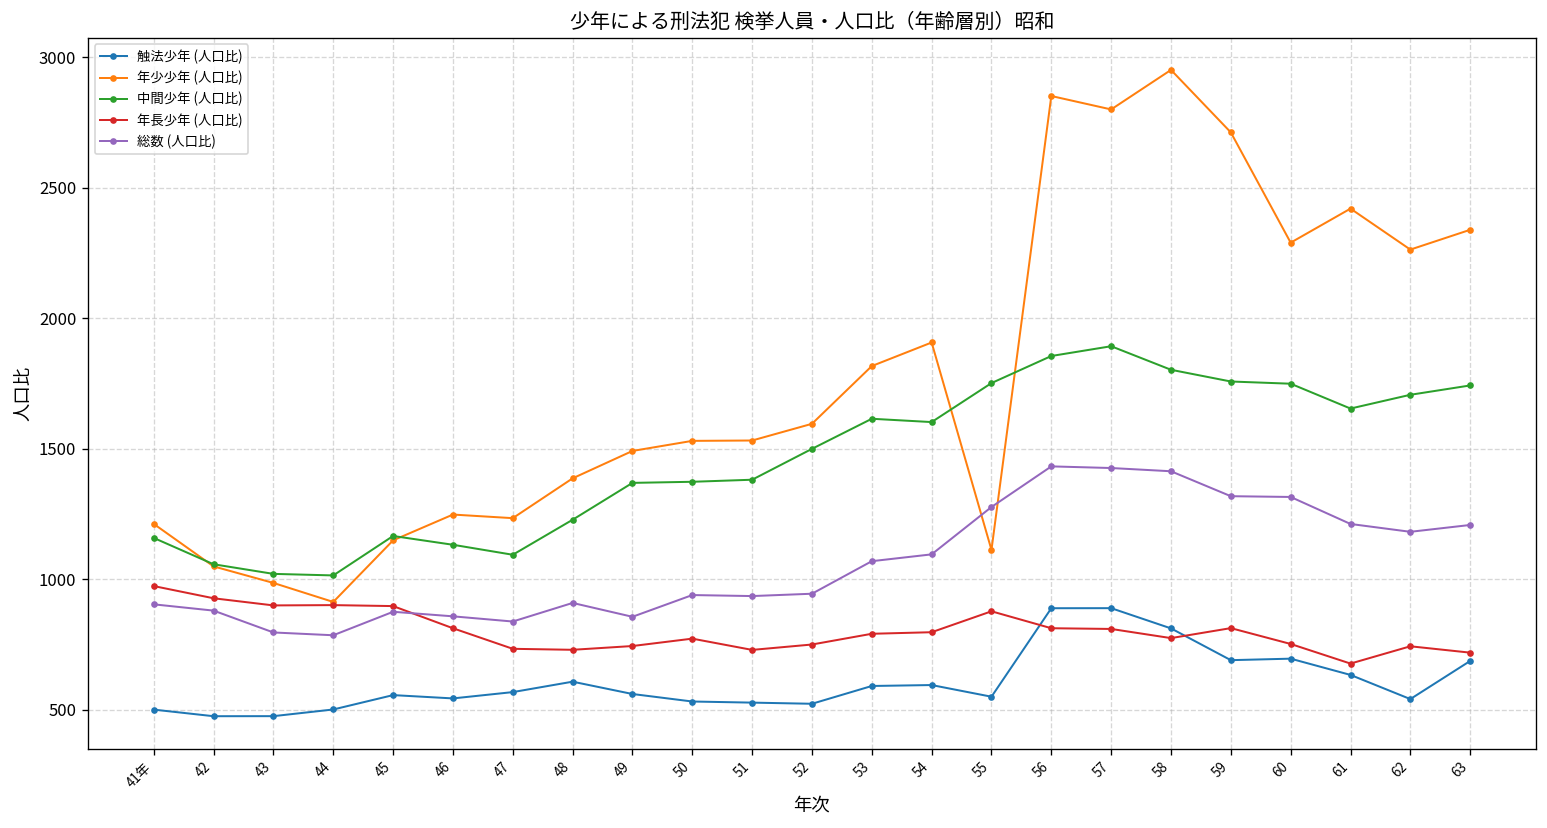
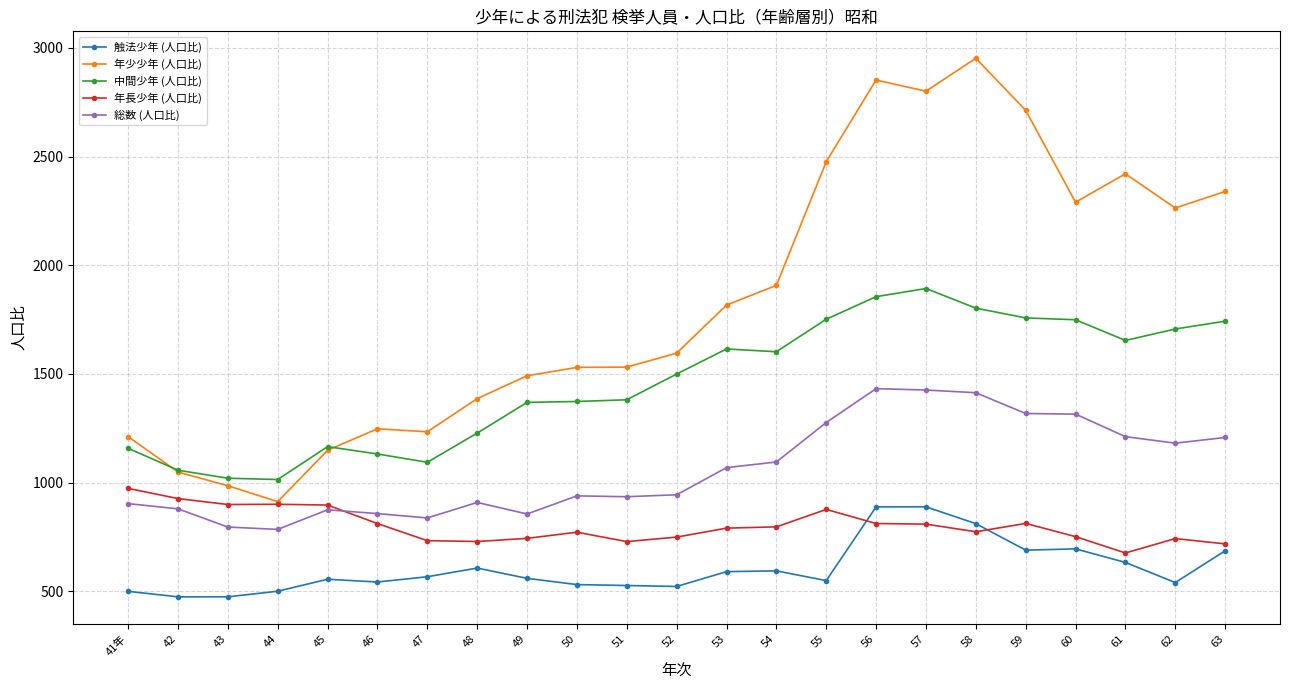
  {
    "触法少年 (人口比)": {
      "41年": 500,
      "42": 470,
      "43": 470,
      "44": 500,
      "45": 560,
      "46": 540,
      "47": 570,
      "48": 610,
      "49": 560,
      "50": 530,
      "51": 530,
      "52": 520,
      "53": 590,
      "54": 590,
      "55": 550,
      "56": 890,
      "57": 890,
      "58": 810,
      "59": 690,
      "60": 690,
      "61": 630,
      "62": 540,
      "63": 690
    },
    "年少少年 (人口比)": {
      "41年": 1210,
      "43": 990,
      "44": 910,
      "45": 1150,
      "46": 1250,
      "47": 1230,
      "48": 1390,
      "49": 1490,
      "50": 1530,
      "51": 1530,
      "52": 1600,
      "53": 1820,
      "54": 1910,
-     "55": 1110,
+     "55": 2480,
      "56": 2850,
      "57": 2800,
      "58": 2950,
      "59": 2710,
      "60": 2290,
      "61": 2420,
      "62": 2260,
      "63": 2340
    },
    "中間少年 (人口比)": {
      "41年": 1160,
      "43": 1020,
      "44": 1010,
      "45": 1170,
      "46": 1130,
      "47": 1090,
      "48": 1230,
      "49": 1370,
      "50": 1370,
      "51": 1380,
      "52": 1500,
      "53": 1610,
      "54": 1600,
      "55": 1750,
      "56": 1860,
      "57": 1890,
      "58": 1800,
      "59": 1760,
      "60": 1750,
      "61": 1650,
      "62": 1710,
      "63": 1740
    },
    "年長少年 (人口比)": {
      "41年": 970,
      "42": 930,
      "43": 900,
      "44": 900,
      "45": 900,
      "46": 810,
      "47": 730,
      "48": 730,
      "49": 740,
      "50": 770,
      "51": 730,
      "52": 750,
      "53": 790,
      "54": 800,
      "55": 880,
      "56": 810,
      "57": 810,
      "58": 770,
      "59": 810,
      "60": 750,
      "61": 680,
      "62": 740,
      "63": 720
    },
    "総数 (人口比)": {
      "41年": 900,
      "42": 880,
      "43": 800,
      "44": 780,
      "45": 870,
      "46": 860,
      "47": 840,
      "48": 910,
      "49": 860,
      "50": 940,
      "51": 930,
      "52": 940,
      "53": 1070,
      "54": 1090,
      "55": 1280,
      "56": 1430,
      "57": 1430,
      "58": 1410,
      "59": 1320,
      "60": 1310,
      "61": 1210,
      "62": 1180,
      "63": 1210
    }
  }
